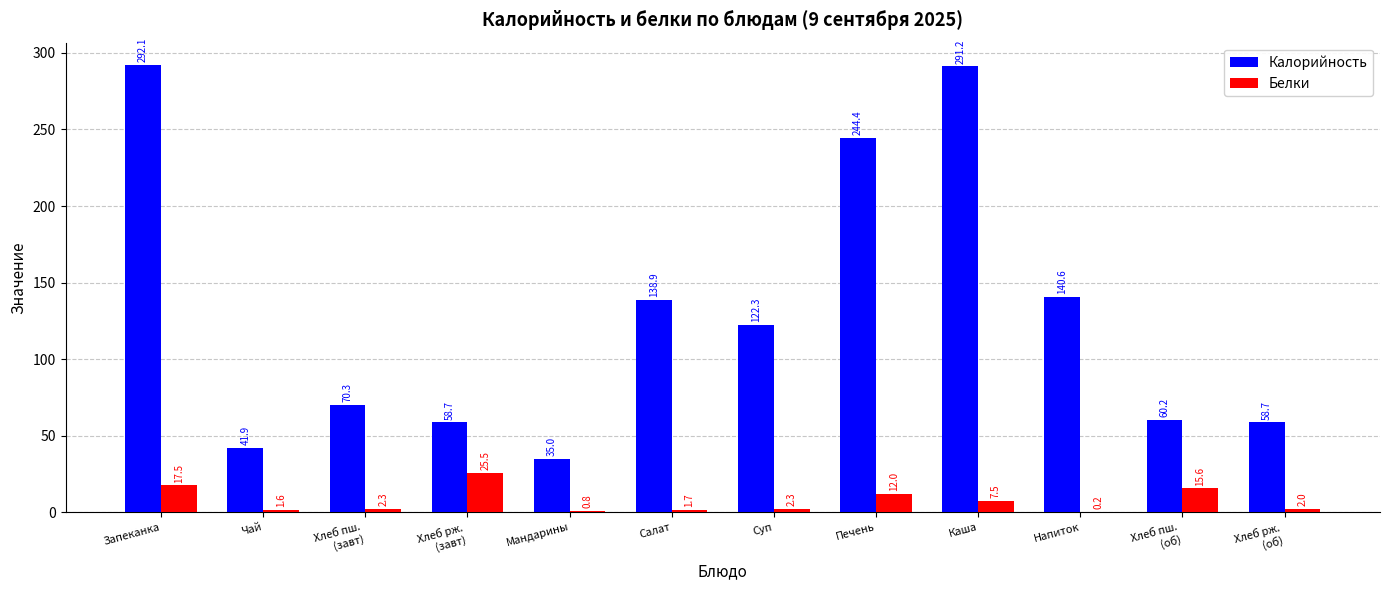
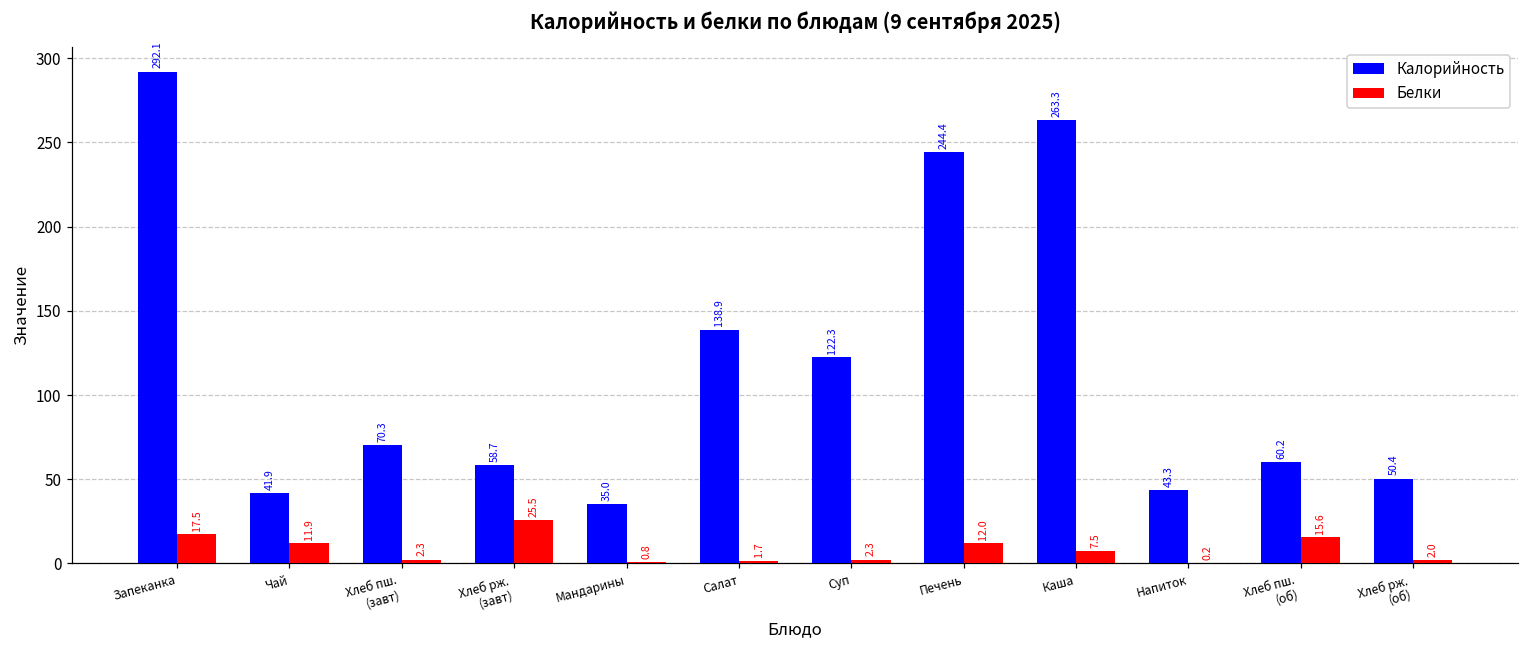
  {
    "Калорийность": {
      "Запеканка": 292.1,
      "Чай": 41.9,
      "Хлеб пш. (завт)": 70.3,
      "Хлеб рж. (завт)": 58.7,
      "Мандарины": 35.0,
      "Салат": 138.9,
      "Суп": 122.3,
      "Печень": 244.4,
-     "Каша": 291.2,
-     "Напиток": 140.6,
+     "Каша": 263.3,
+     "Напиток": 43.3,
      "Хлеб пш. (об)": 60.2,
-     "Хлеб рж. (об)": 58.7
+     "Хлеб рж. (об)": 50.4
    },
    "Белки": {
      "Запеканка": 17.5,
-     "Чай": 1.6,
+     "Чай": 11.9,
      "Хлеб пш. (завт)": 2.3,
      "Хлеб рж. (завт)": 25.5,
      "Мандарины": 0.8,
      "Салат": 1.7,
      "Суп": 2.3,
      "Печень": 12.0,
      "Каша": 7.5,
      "Напиток": 0.2,
      "Хлеб пш. (об)": 15.6,
      "Хлеб рж. (об)": 2.0
    }
  }
